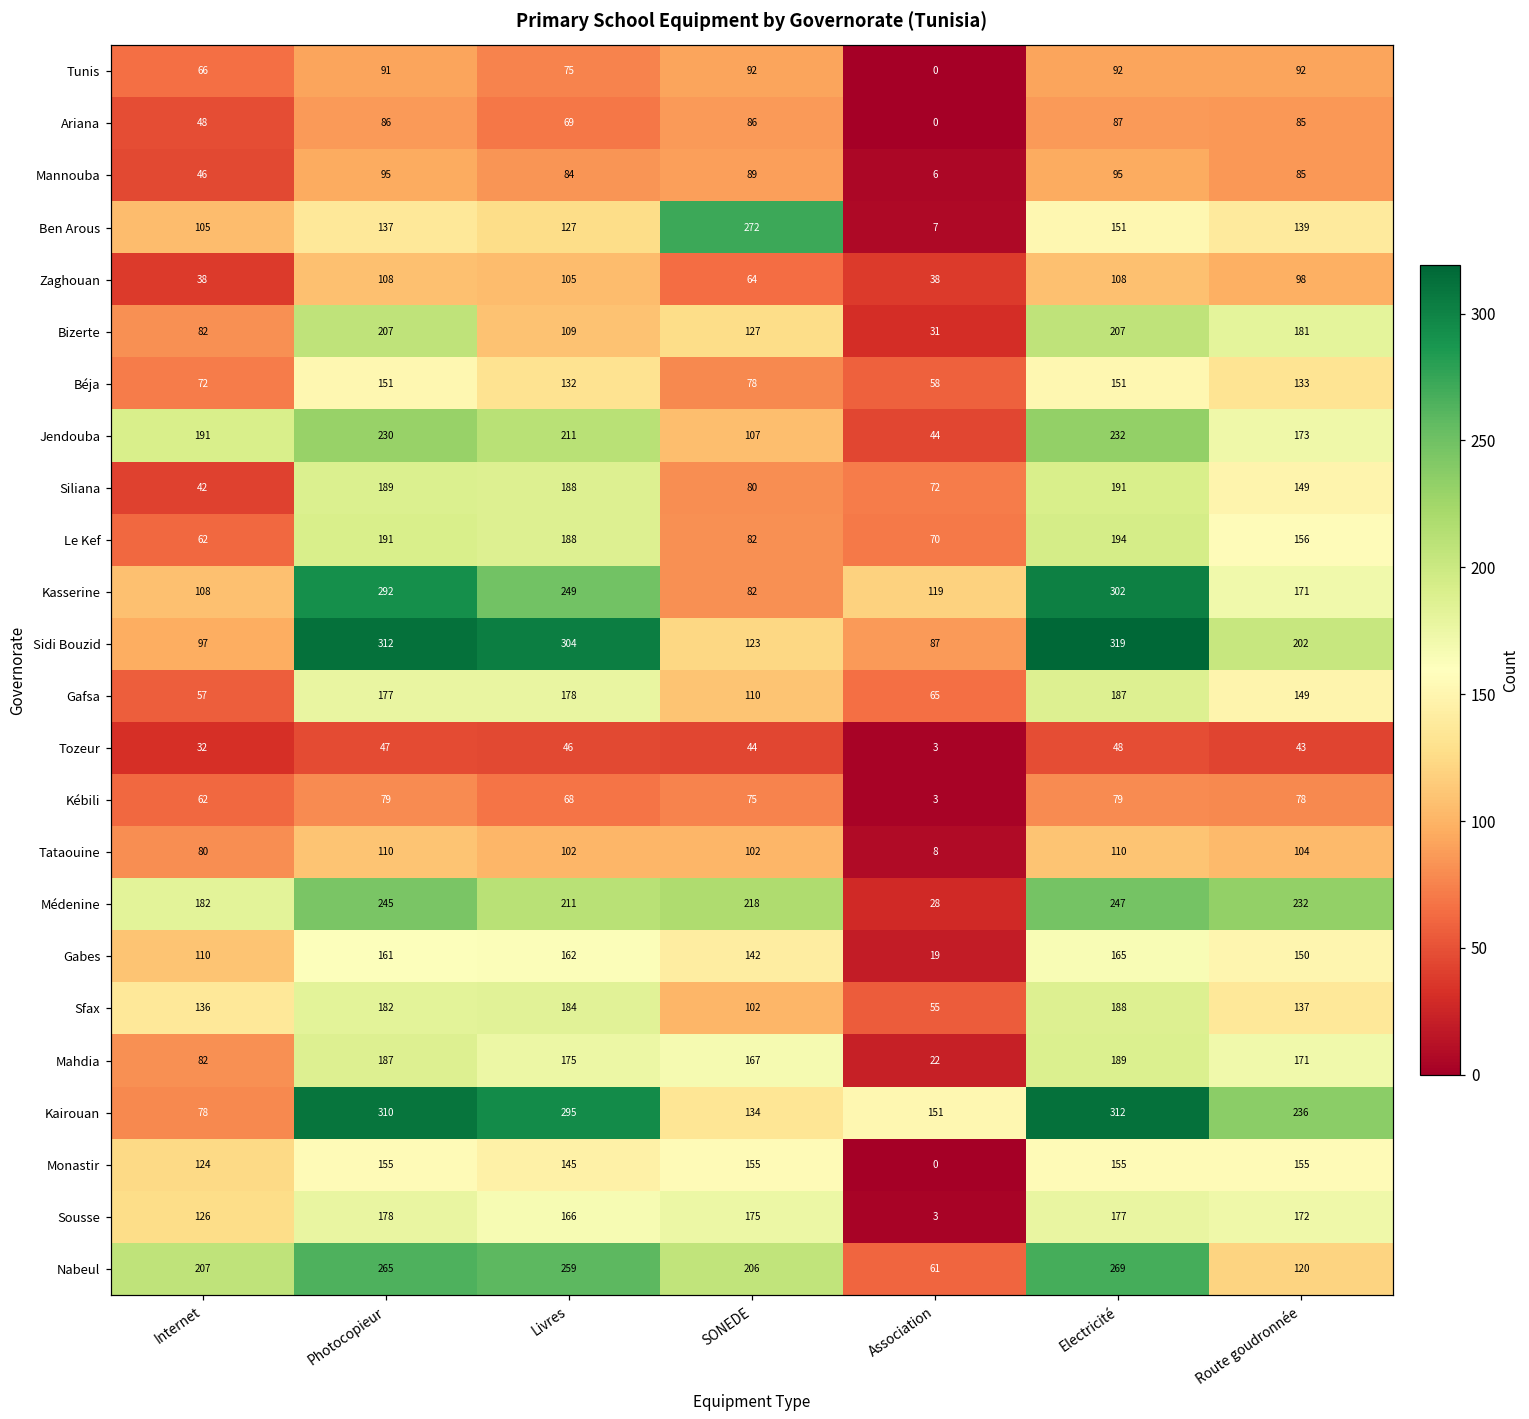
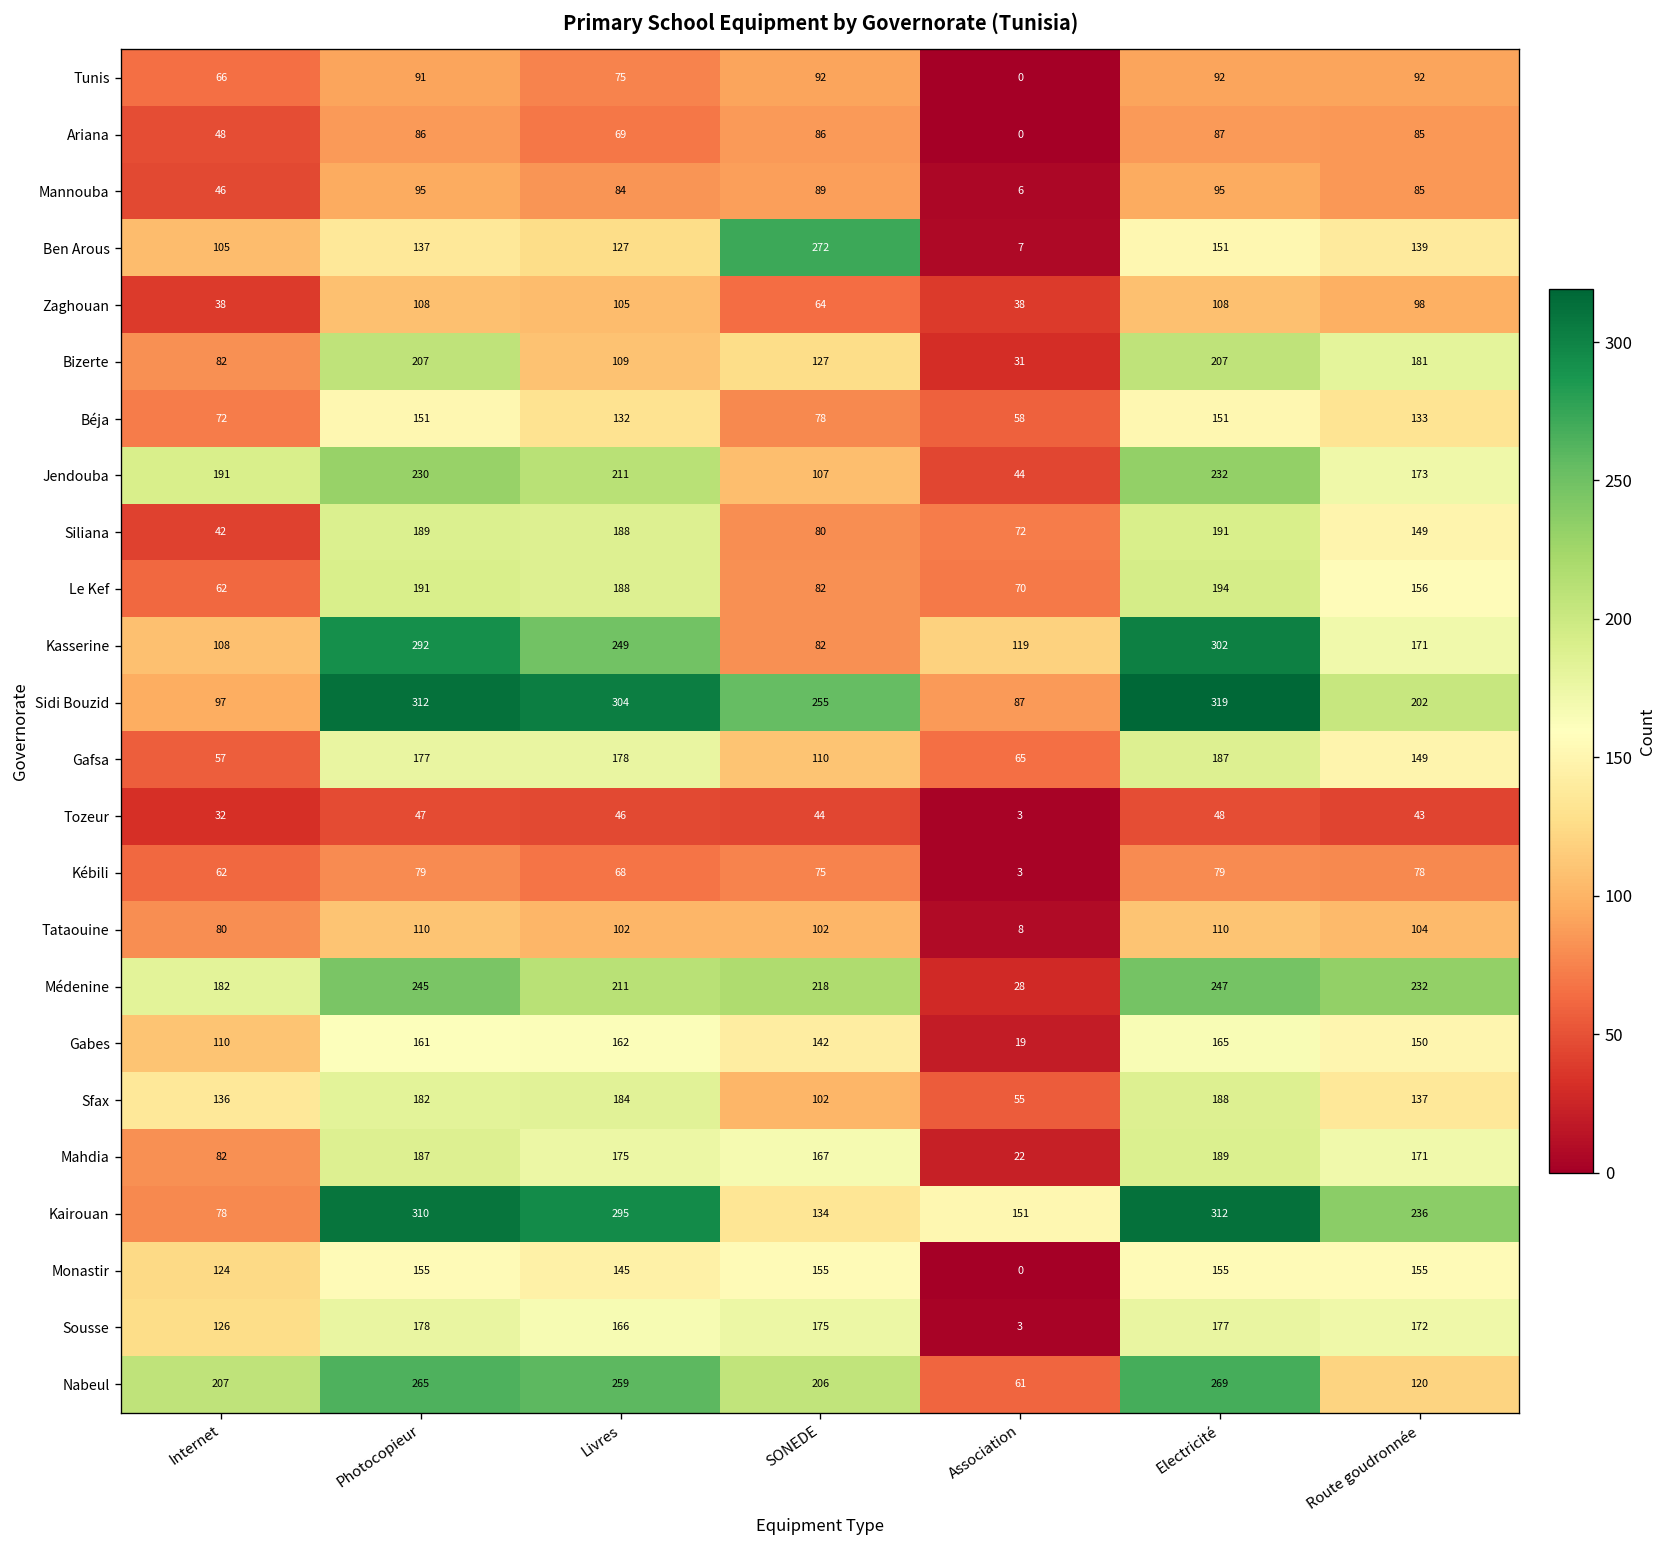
  {
    "Tunis": {
      "Internet": 66,
      "Photocopieur": 91,
      "Livres": 75,
      "SONEDE": 92,
      "Association": 0,
      "Electricité": 92,
      "Route goudronnée": 92
    },
    "Ariana": {
      "Internet": 48,
      "Photocopieur": 86,
      "Livres": 69,
      "SONEDE": 86,
      "Association": 0,
      "Electricité": 87,
      "Route goudronnée": 85
    },
    "Mannouba": {
      "Internet": 46,
      "Photocopieur": 95,
      "Livres": 84,
      "SONEDE": 89,
      "Association": 6,
      "Electricité": 95,
      "Route goudronnée": 85
    },
    "Ben Arous": {
      "Internet": 105,
      "Photocopieur": 137,
      "Livres": 127,
      "SONEDE": 272,
      "Association": 7,
      "Electricité": 151,
      "Route goudronnée": 139
    },
    "Zaghouan": {
      "Internet": 38,
      "Photocopieur": 108,
      "Livres": 105,
      "SONEDE": 64,
      "Association": 38,
      "Electricité": 108,
      "Route goudronnée": 98
    },
    "Bizerte": {
      "Internet": 82,
      "Photocopieur": 207,
      "Livres": 109,
      "SONEDE": 127,
      "Association": 31,
      "Electricité": 207,
      "Route goudronnée": 181
    },
    "Béja": {
      "Internet": 72,
      "Photocopieur": 151,
      "Livres": 132,
      "SONEDE": 78,
      "Association": 58,
      "Electricité": 151,
      "Route goudronnée": 133
    },
    "Jendouba": {
      "Internet": 191,
      "Photocopieur": 230,
      "Livres": 211,
      "SONEDE": 107,
      "Association": 44,
      "Electricité": 232,
      "Route goudronnée": 173
    },
    "Siliana": {
      "Internet": 42,
      "Photocopieur": 189,
      "Livres": 188,
      "SONEDE": 80,
      "Association": 72,
      "Electricité": 191,
      "Route goudronnée": 149
    },
    "Le Kef": {
      "Internet": 62,
      "Photocopieur": 191,
      "Livres": 188,
      "SONEDE": 82,
      "Association": 70,
      "Electricité": 194,
      "Route goudronnée": 156
    },
    "Kasserine": {
      "Internet": 108,
      "Photocopieur": 292,
      "Livres": 249,
      "SONEDE": 82,
      "Association": 119,
      "Electricité": 302,
      "Route goudronnée": 171
    },
    "Sidi Bouzid": {
      "Internet": 97,
      "Photocopieur": 312,
      "Livres": 304,
-     "SONEDE": 123,
+     "SONEDE": 255,
      "Association": 87,
      "Electricité": 319,
      "Route goudronnée": 202
    },
    "Gafsa": {
      "Internet": 57,
      "Photocopieur": 177,
      "Livres": 178,
      "SONEDE": 110,
      "Association": 65,
      "Electricité": 187,
      "Route goudronnée": 149
    },
    "Tozeur": {
      "Internet": 32,
      "Photocopieur": 47,
      "Livres": 46,
      "SONEDE": 44,
      "Association": 3,
      "Electricité": 48,
      "Route goudronnée": 43
    },
    "Kébili": {
      "Internet": 62,
      "Photocopieur": 79,
      "Livres": 68,
      "SONEDE": 75,
      "Association": 3,
      "Electricité": 79,
      "Route goudronnée": 78
    },
    "Tataouine": {
      "Internet": 80,
      "Photocopieur": 110,
      "Livres": 102,
      "SONEDE": 102,
      "Association": 8,
      "Electricité": 110,
      "Route goudronnée": 104
    },
    "Médenine": {
      "Internet": 182,
      "Photocopieur": 245,
      "Livres": 211,
      "SONEDE": 218,
      "Association": 28,
      "Electricité": 247,
      "Route goudronnée": 232
    },
    "Gabes": {
      "Internet": 110,
      "Photocopieur": 161,
      "Livres": 162,
      "SONEDE": 142,
      "Association": 19,
      "Electricité": 165,
      "Route goudronnée": 150
    },
    "Sfax": {
      "Internet": 136,
      "Photocopieur": 182,
      "Livres": 184,
      "SONEDE": 102,
      "Association": 55,
      "Electricité": 188,
      "Route goudronnée": 137
    },
    "Mahdia": {
      "Internet": 82,
      "Photocopieur": 187,
      "Livres": 175,
      "SONEDE": 167,
      "Association": 22,
      "Electricité": 189,
      "Route goudronnée": 171
    },
    "Kairouan": {
      "Internet": 78,
      "Photocopieur": 310,
      "Livres": 295,
      "SONEDE": 134,
      "Association": 151,
      "Electricité": 312,
      "Route goudronnée": 236
    },
    "Monastir": {
      "Internet": 124,
      "Photocopieur": 155,
      "Livres": 145,
      "SONEDE": 155,
      "Association": 0,
      "Electricité": 155,
      "Route goudronnée": 155
    },
    "Sousse": {
      "Internet": 126,
      "Photocopieur": 178,
      "Livres": 166,
      "SONEDE": 175,
      "Association": 3,
      "Electricité": 177,
      "Route goudronnée": 172
    },
    "Nabeul": {
      "Internet": 207,
      "Photocopieur": 265,
      "Livres": 259,
      "SONEDE": 206,
      "Association": 61,
      "Electricité": 269,
      "Route goudronnée": 120
    }
  }
